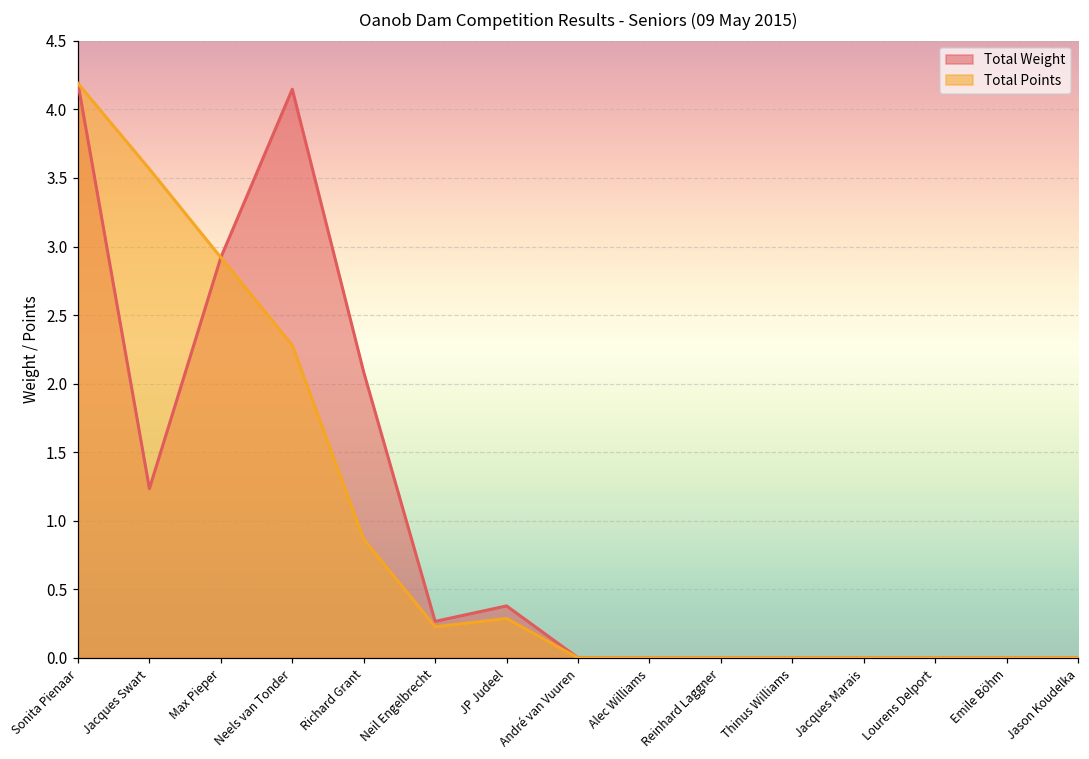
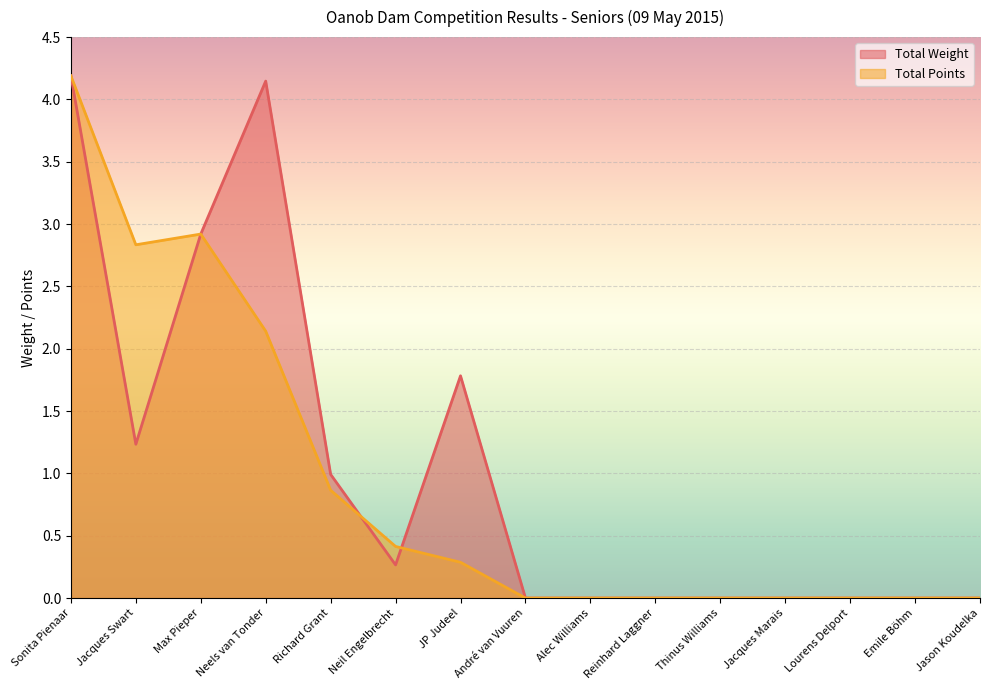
  {
    "Total Weight": {
      "Jacques Swart": 1.23,
      "Neels van Tonder": 4.15,
-     "Richard Grant": 2.08,
+     "Richard Grant": 0.99,
      "Neil Engelbrecht": 0.27,
-     "JP Judeel": 0.38
+     "JP Judeel": 1.78
    },
    "Total Points": {
-     "Jacques Swart": 3.57,
-     "Neels van Tonder": 2.28,
+     "Jacques Swart": 2.83,
+     "Neels van Tonder": 2.14,
      "Richard Grant": 0.87,
-     "Neil Engelbrecht": 0.23,
+     "Neil Engelbrecht": 0.41,
      "JP Judeel": 0.29
    }
  }
